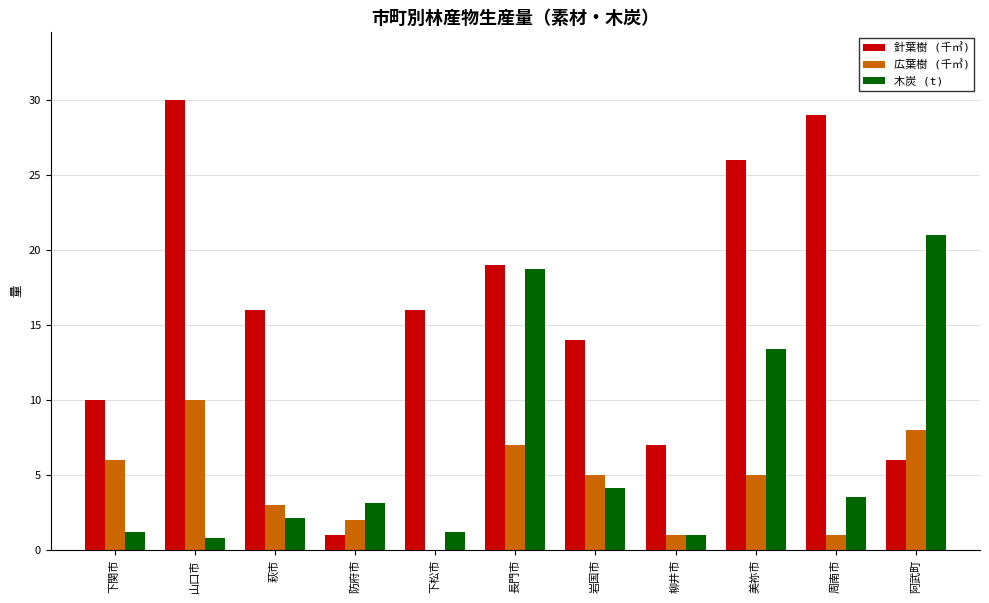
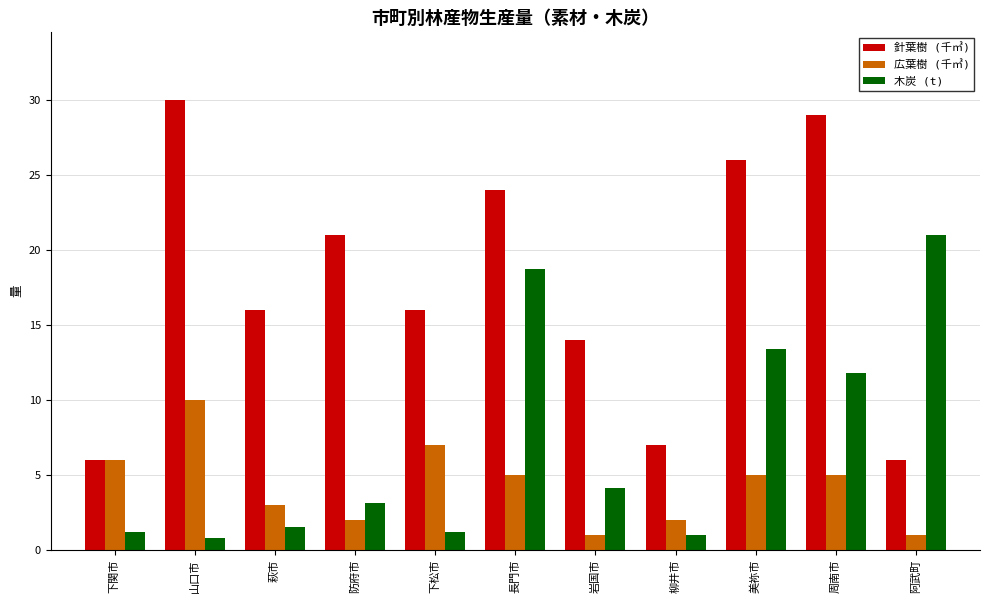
  {
    "針葉樹 (千㎥)": {
-     "下関市": 10,
+     "下関市": 6,
      "山口市": 30,
      "萩市": 16,
-     "防府市": 1,
+     "防府市": 21,
      "下松市": 16,
-     "長門市": 19,
+     "長門市": 24,
      "岩国市": 14,
      "柳井市": 7,
      "美祢市": 26,
      "周南市": 29,
      "阿武町": 6
    },
    "広葉樹 (千㎥)": {
      "下関市": 6,
      "山口市": 10,
      "萩市": 3,
      "防府市": 2,
-     "下松市": 0,
-     "長門市": 7,
-     "岩国市": 5,
-     "柳井市": 1,
+     "下松市": 7,
+     "長門市": 5,
+     "岩国市": 1,
+     "柳井市": 2,
      "美祢市": 5,
-     "周南市": 1,
-     "阿武町": 8
+     "周南市": 5,
+     "阿武町": 1
    },
    "木炭 (t)": {
      "下関市": 1.2,
      "山口市": 0.8,
-     "萩市": 2.1,
+     "萩市": 1.5,
      "防府市": 3.1,
      "下松市": 1.2,
      "長門市": 18.7,
      "岩国市": 4.1,
      "柳井市": 1.0,
      "美祢市": 13.4,
-     "周南市": 3.5,
+     "周南市": 11.8,
      "阿武町": 21.0
    }
  }
